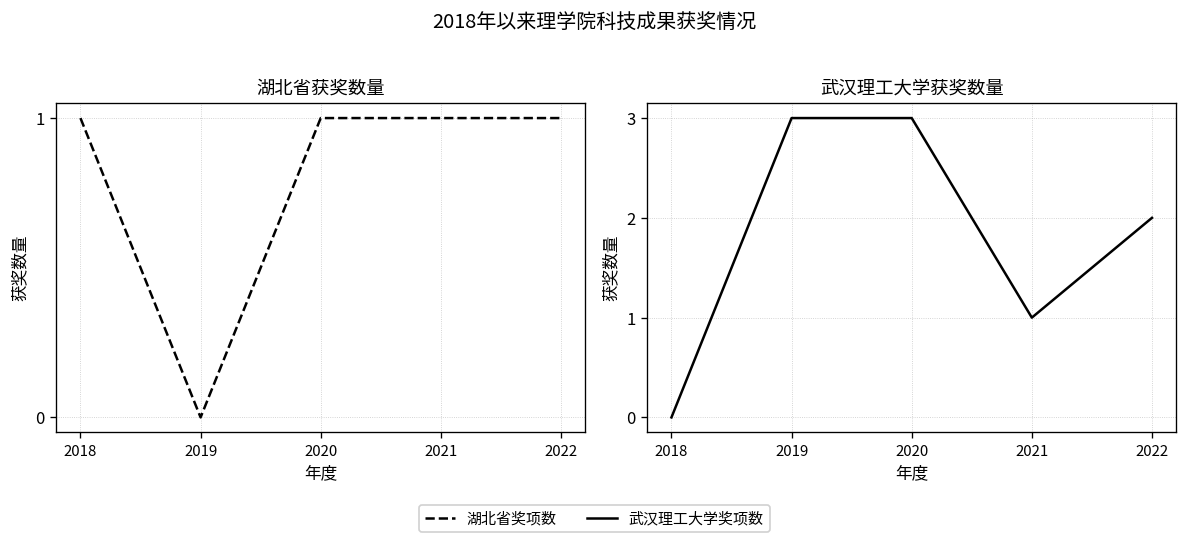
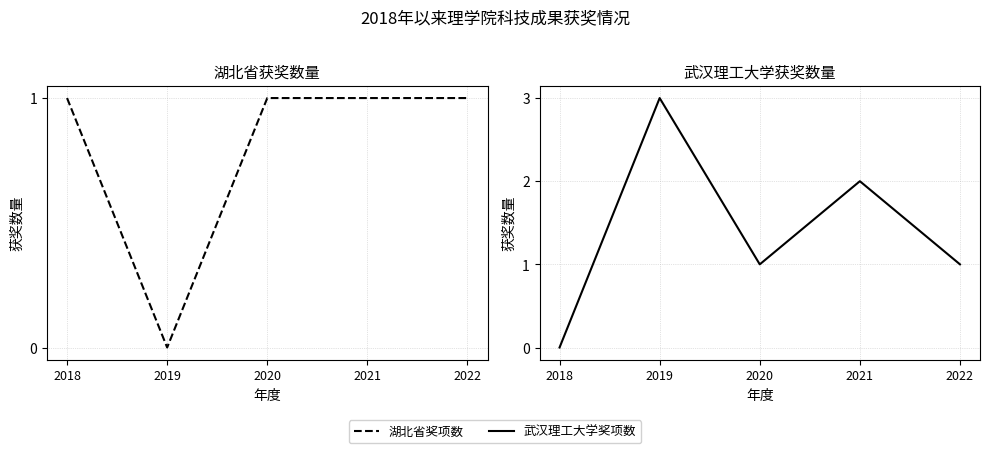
  {
    "湖北省获奖数量": {
      "2018": 1.00,
      "2019": 0.00,
      "2020": 1.00,
      "2021": 1.00,
      "2022": 1.00
    },
    "武汉理工大学获奖数量": {
      "2018": 0,
      "2019": 3,
-     "2020": 3,
-     "2021": 1,
-     "2022": 2
+     "2020": 1,
+     "2021": 2,
+     "2022": 1
    }
  }
